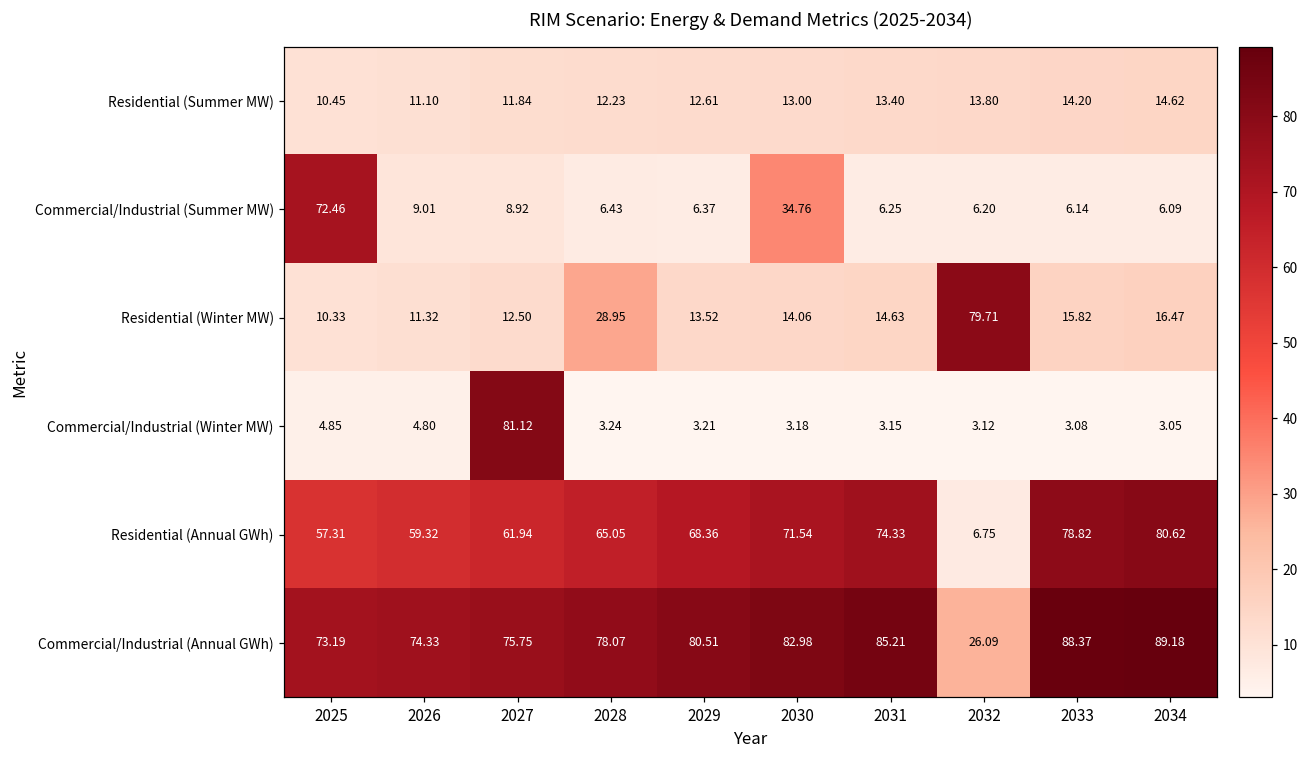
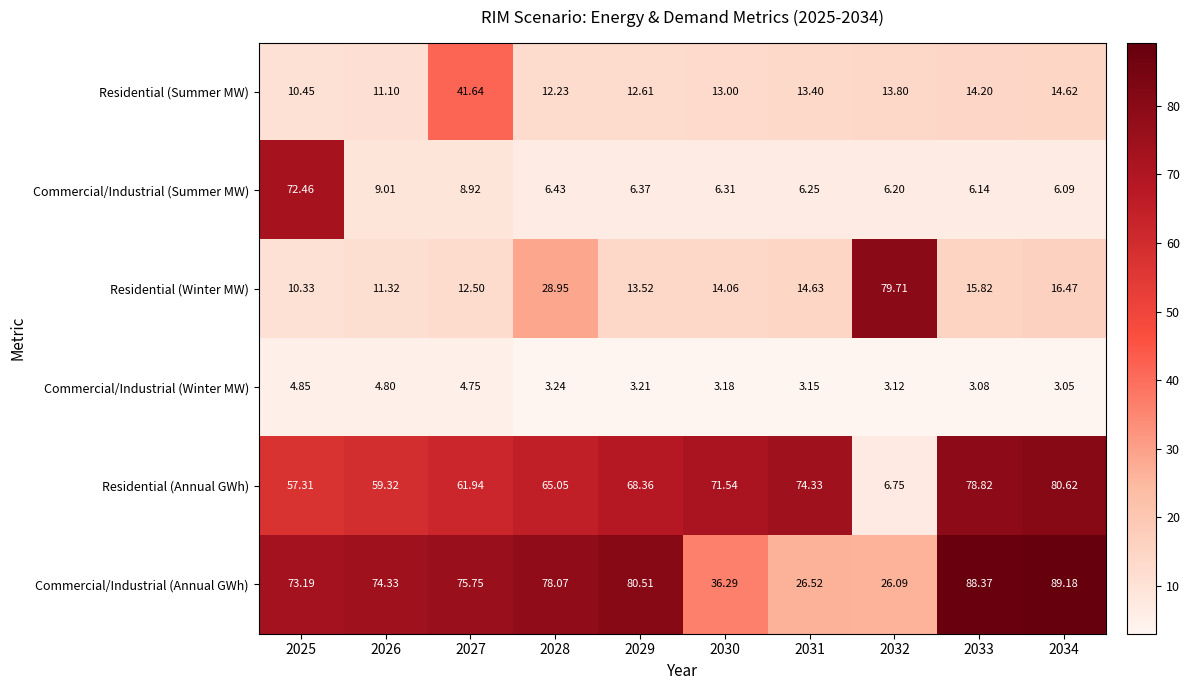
  {
    "Residential (Summer MW)": {
      "2025": 10.45,
      "2026": 11.10,
-     "2027": 11.84,
+     "2027": 41.64,
      "2028": 12.23,
      "2029": 12.61,
      "2030": 13.00,
      "2031": 13.40,
      "2032": 13.80,
      "2033": 14.20,
      "2034": 14.62
    },
    "Commercial/Industrial (Summer MW)": {
      "2025": 72.46,
      "2026": 9.01,
      "2027": 8.92,
      "2028": 6.43,
      "2029": 6.37,
-     "2030": 34.76,
+     "2030": 6.31,
      "2031": 6.25,
      "2032": 6.20,
      "2033": 6.14,
      "2034": 6.09
    },
    "Residential (Winter MW)": {
      "2025": 10.33,
      "2026": 11.32,
      "2027": 12.50,
      "2028": 28.95,
      "2029": 13.52,
      "2030": 14.06,
      "2031": 14.63,
      "2032": 79.71,
      "2033": 15.82,
      "2034": 16.47
    },
    "Commercial/Industrial (Winter MW)": {
      "2025": 4.85,
      "2026": 4.80,
-     "2027": 81.12,
+     "2027": 4.75,
      "2028": 3.24,
      "2029": 3.21,
      "2030": 3.18,
      "2031": 3.15,
      "2032": 3.12,
      "2033": 3.08,
      "2034": 3.05
    },
    "Residential (Annual GWh)": {
      "2025": 57.31,
      "2026": 59.32,
      "2027": 61.94,
      "2028": 65.05,
      "2029": 68.36,
      "2030": 71.54,
      "2031": 74.33,
      "2032": 6.75,
      "2033": 78.82,
      "2034": 80.62
    },
    "Commercial/Industrial (Annual GWh)": {
      "2025": 73.19,
      "2026": 74.33,
      "2027": 75.75,
      "2028": 78.07,
      "2029": 80.51,
-     "2030": 82.98,
-     "2031": 85.21,
+     "2030": 36.29,
+     "2031": 26.52,
      "2032": 26.09,
      "2033": 88.37,
      "2034": 89.18
    }
  }
